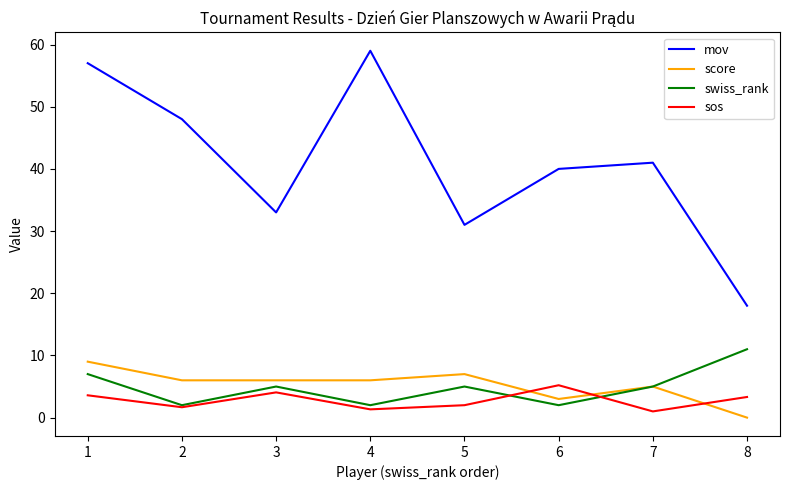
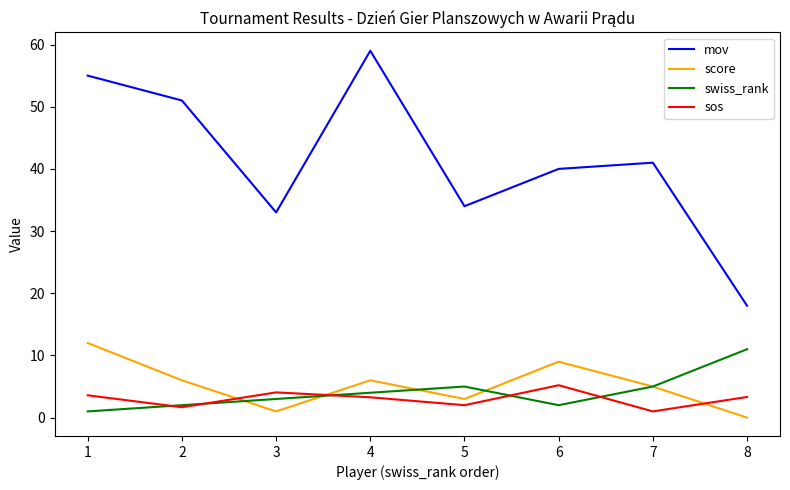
  {
    "mov": {
-     "1": 57,
-     "2": 48,
+     "1": 55,
+     "2": 51,
      "3": 33,
      "4": 59,
-     "5": 31,
+     "5": 34,
      "6": 40,
      "7": 41,
      "8": 18
    },
    "score": {
-     "1": 9,
+     "1": 12,
      "2": 6,
-     "3": 6,
+     "3": 1,
      "4": 6,
-     "5": 7,
-     "6": 3,
+     "5": 3,
+     "6": 9,
      "8": 0
    },
    "swiss_rank": {
-     "1": 7,
-     "3": 5,
-     "4": 2,
+     "1": 1,
+     "3": 3,
+     "4": 4,
      "5": 5,
      "6": 2,
      "8": 11
    },
    "sos": {
      "1": 4,
      "3": 4,
-     "4": 1,
+     "4": 3,
      "5": 2,
      "6": 5,
      "7": 1,
      "8": 3
    }
  }
